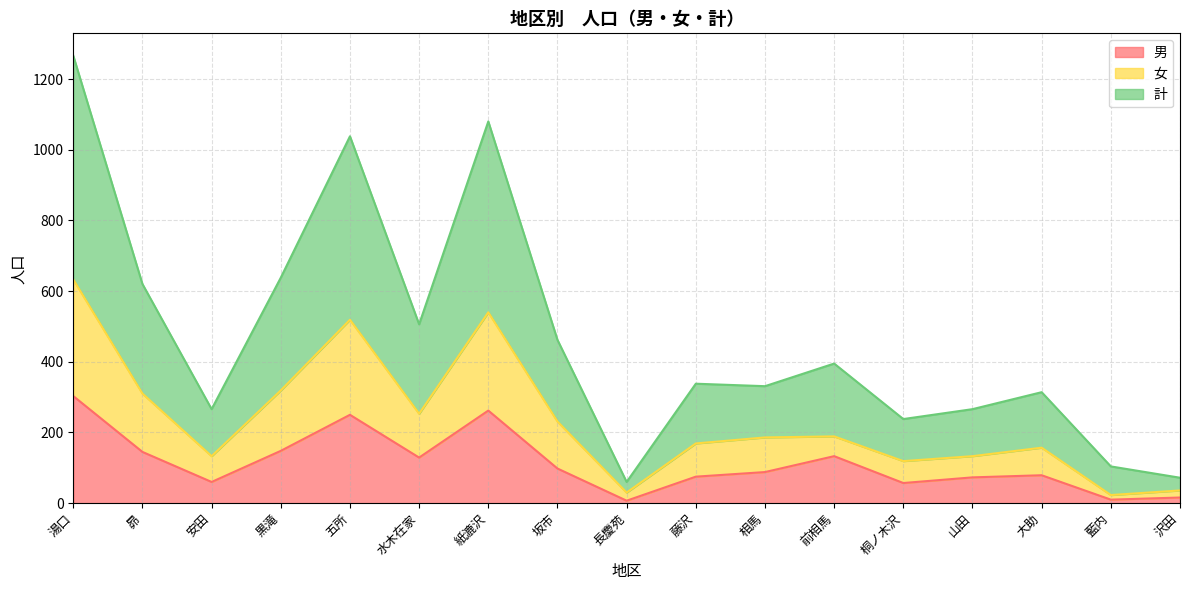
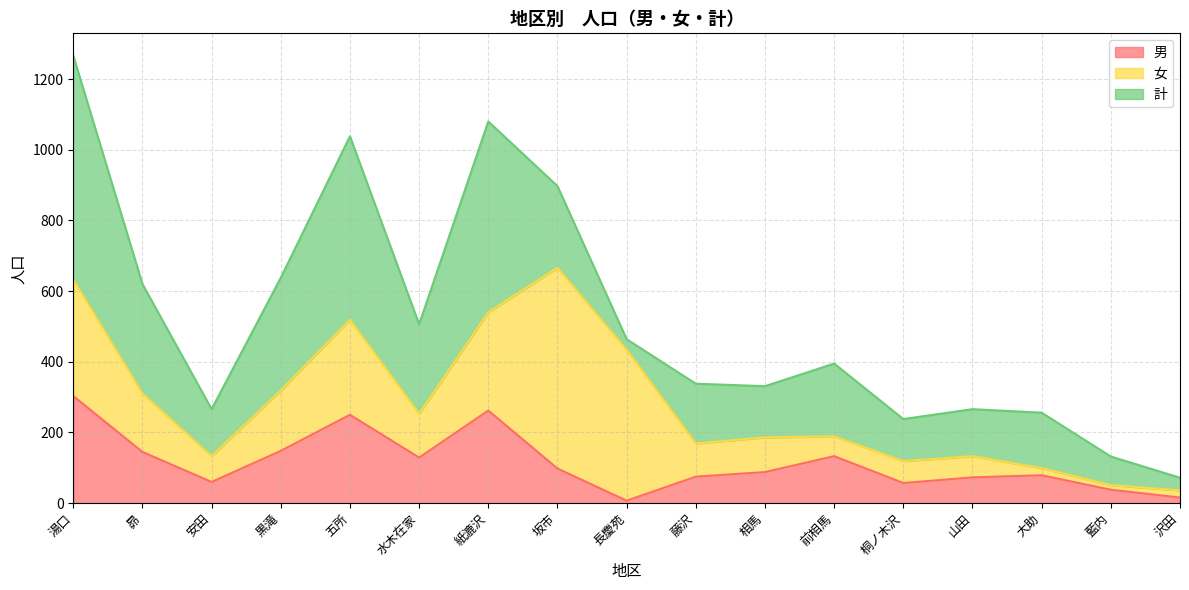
  {
    "男": {
      "湯口": 300,
      "昴": 150,
      "安田": 60,
      "黒滝": 150,
      "五所": 250,
      "水木在家": 130,
      "紙漉沢": 260,
      "坂市": 100,
      "長慶苑": 10,
      "藤沢": 80,
      "相馬": 90,
      "前相馬": 130,
      "桐ノ木沢": 60,
      "山田": 70,
      "大助": 80,
-     "藍内": 10,
+     "藍内": 40,
      "沢田": 20
    },
    "女": {
      "湯口": 330,
      "昴": 170,
      "安田": 70,
      "黒滝": 170,
      "五所": 270,
      "水木在家": 120,
      "紙漉沢": 280,
-     "坂市": 130,
-     "長慶苑": 20,
+     "坂市": 570,
+     "長慶苑": 430,
      "藤沢": 90,
      "相馬": 100,
      "前相馬": 60,
      "桐ノ木沢": 60,
      "山田": 60,
-     "大助": 80,
+     "大助": 20,
      "藍内": 10,
      "沢田": 20
    },
    "計": {
      "湯口": 630,
      "昴": 310,
      "安田": 130,
      "黒滝": 320,
      "五所": 520,
      "水木在家": 250,
      "紙漉沢": 540,
      "坂市": 230,
      "長慶苑": 30,
      "藤沢": 170,
      "相馬": 150,
      "前相馬": 210,
      "桐ノ木沢": 120,
      "山田": 130,
      "大助": 160,
      "藍内": 80,
      "沢田": 40
    }
  }
